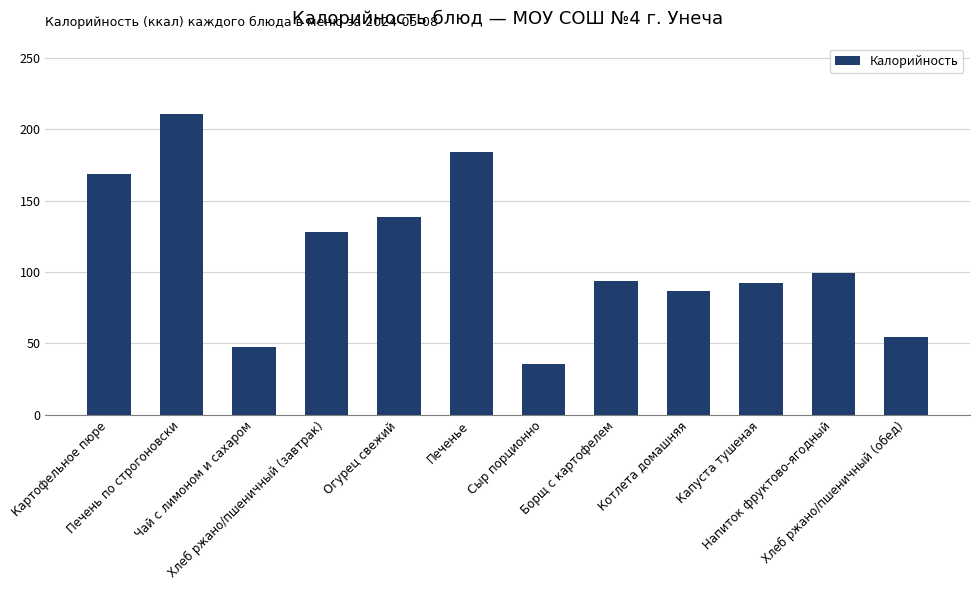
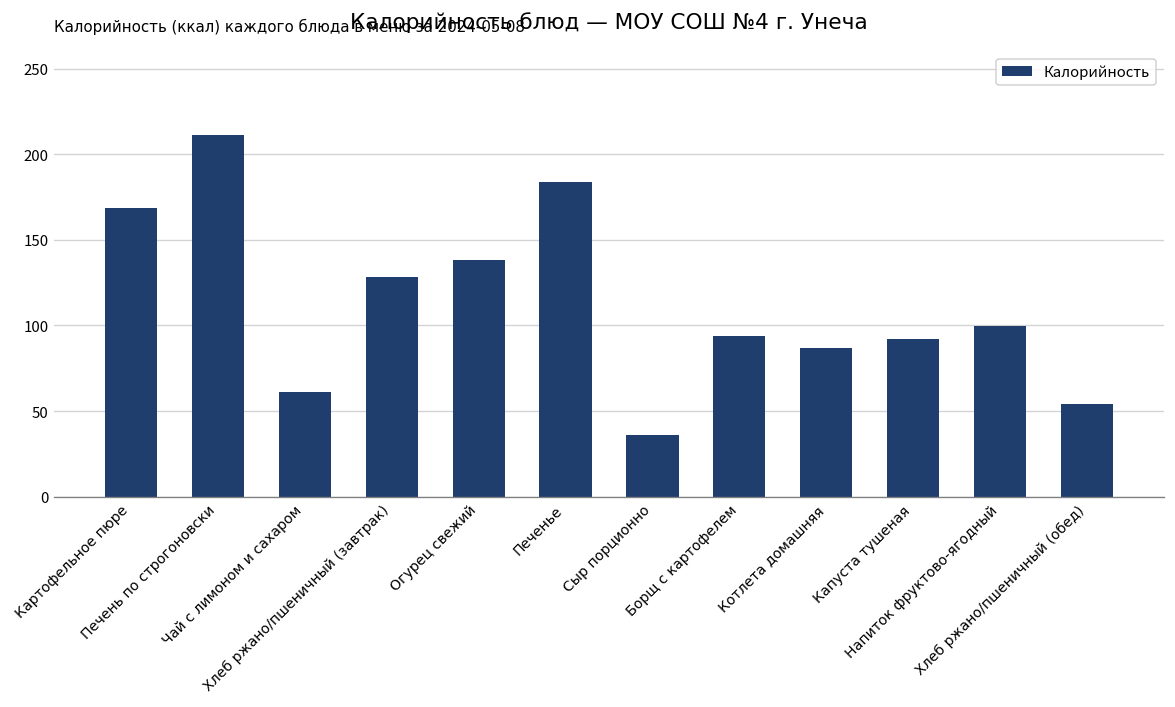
  {
    "Картофельное пюре": 168,
    "Печень по строгоновски": 211,
-   "Чай с лимоном и сахаром": 47,
+   "Чай с лимоном и сахаром": 61,
    "Хлеб ржано/пшеничный (завтрак)": 128,
    "Огурец свежий": 138,
    "Печенье": 184,
    "Сыр порционно": 36,
    "Борщ с картофелем": 94,
    "Котлета домашняя": 87,
    "Капуста тушеная": 92,
    "Напиток фруктово-ягодный": 100,
    "Хлеб ржано/пшеничный (обед)": 54
  }
